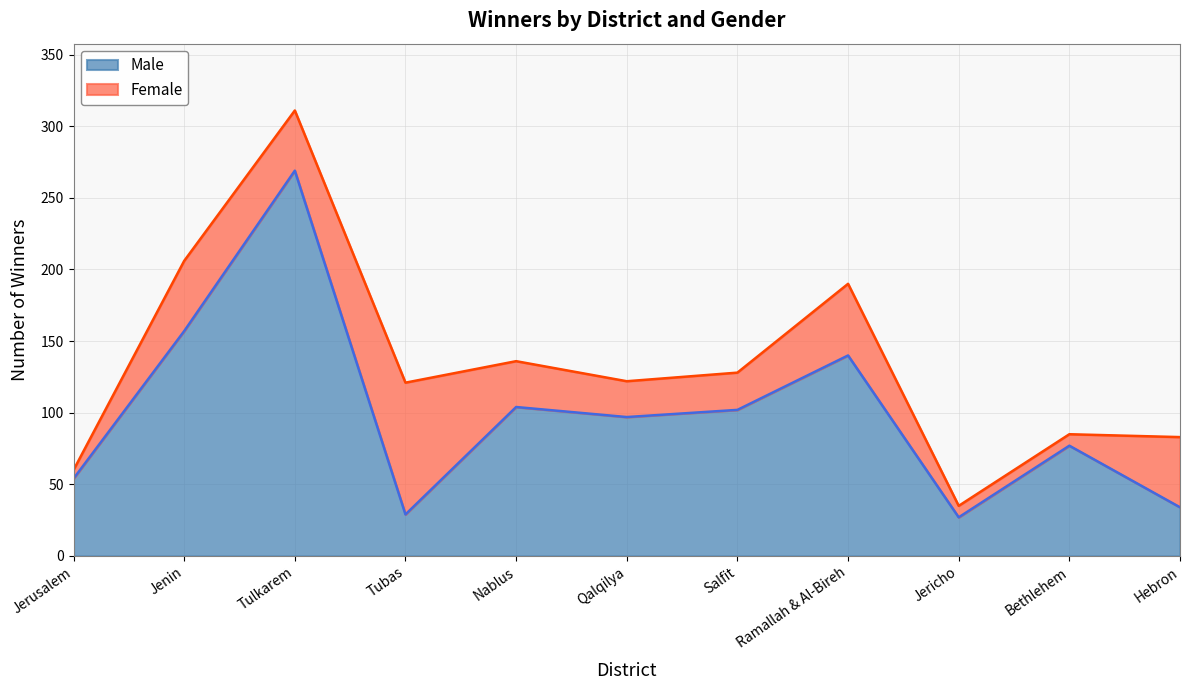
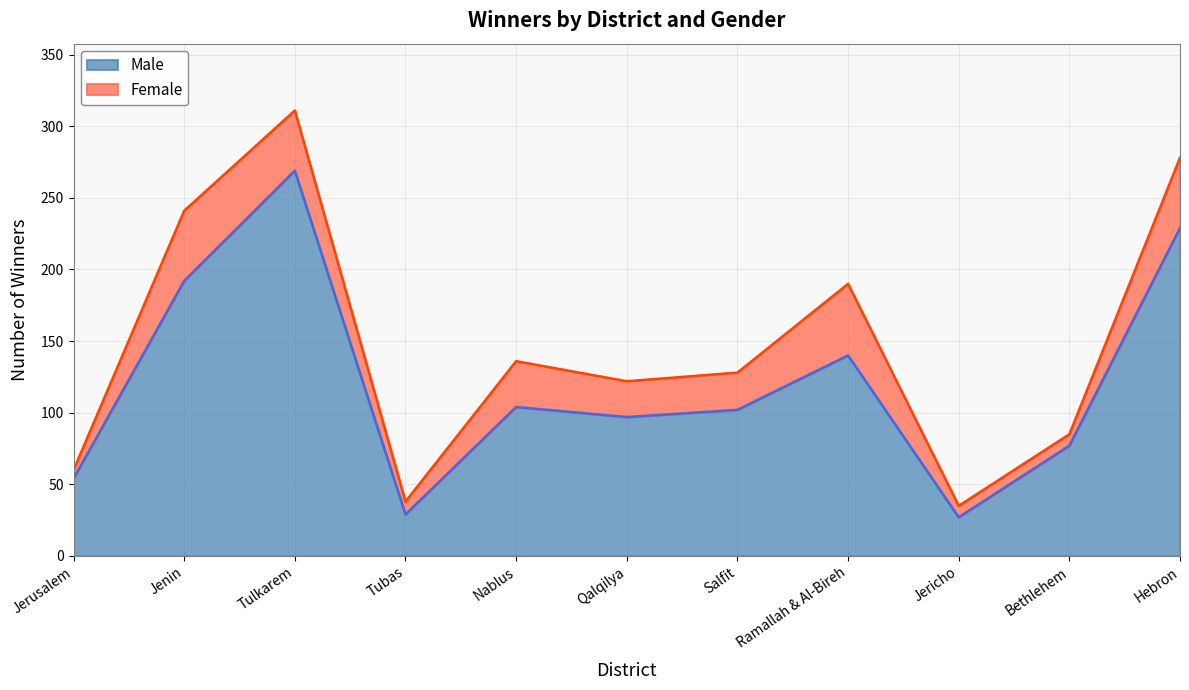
  {
    "Male": {
      "Jerusalem": 54,
-     "Jenin": 157,
+     "Jenin": 192,
      "Tulkarem": 269,
      "Tubas": 29,
      "Nablus": 104,
      "Qalqilya": 97,
      "Salfit": 102,
      "Ramallah & Al-Bireh": 140,
      "Jericho": 27,
      "Bethlehem": 77,
-     "Hebron": 34
+     "Hebron": 229
    },
    "Female": {
      "Jerusalem": 6,
      "Jenin": 49,
      "Tulkarem": 42,
-     "Tubas": 92,
+     "Tubas": 9,
      "Nablus": 32,
      "Qalqilya": 25,
      "Salfit": 26,
      "Ramallah & Al-Bireh": 50,
      "Jericho": 8,
      "Bethlehem": 8,
      "Hebron": 49
    }
  }
